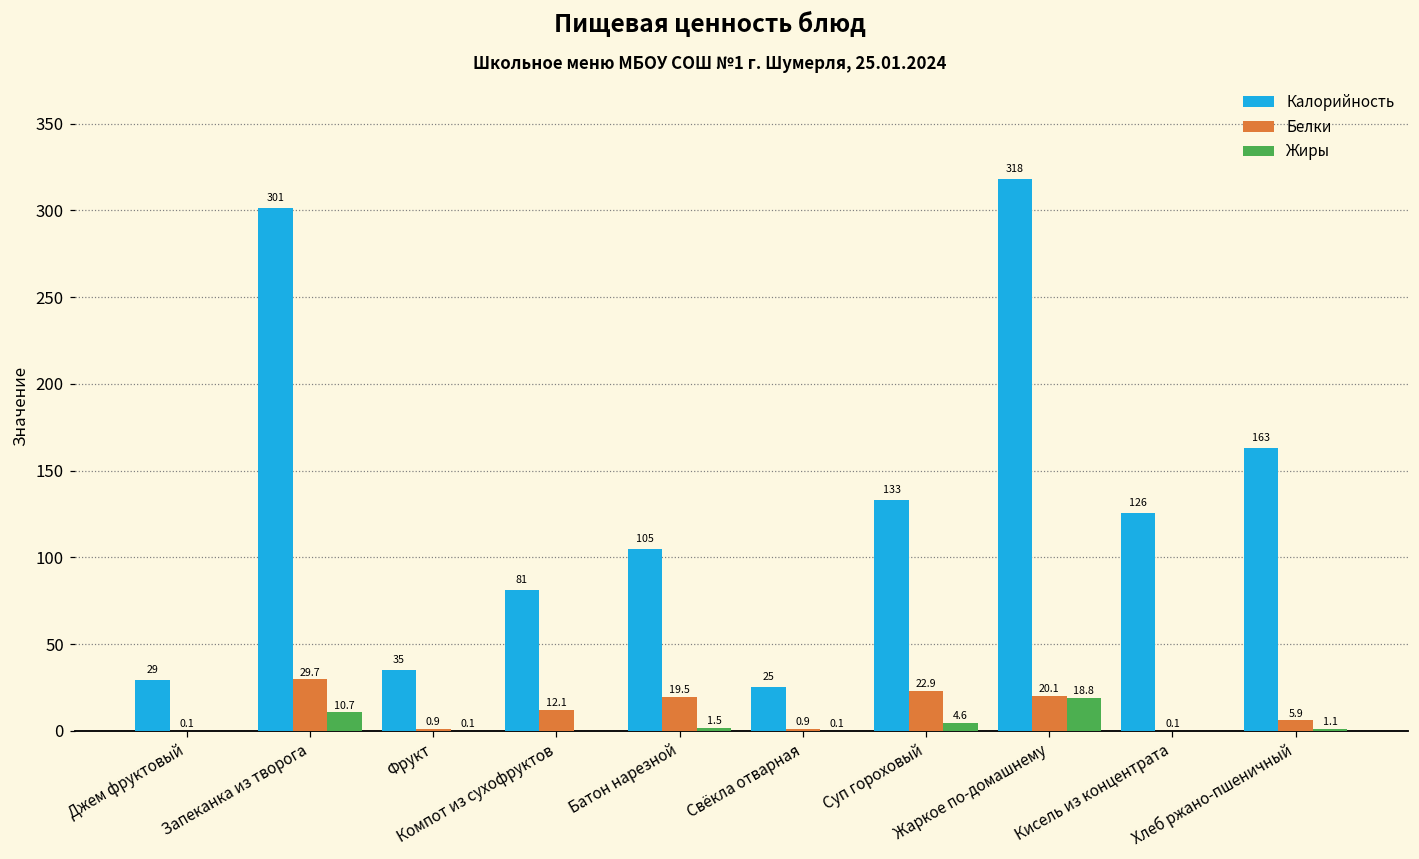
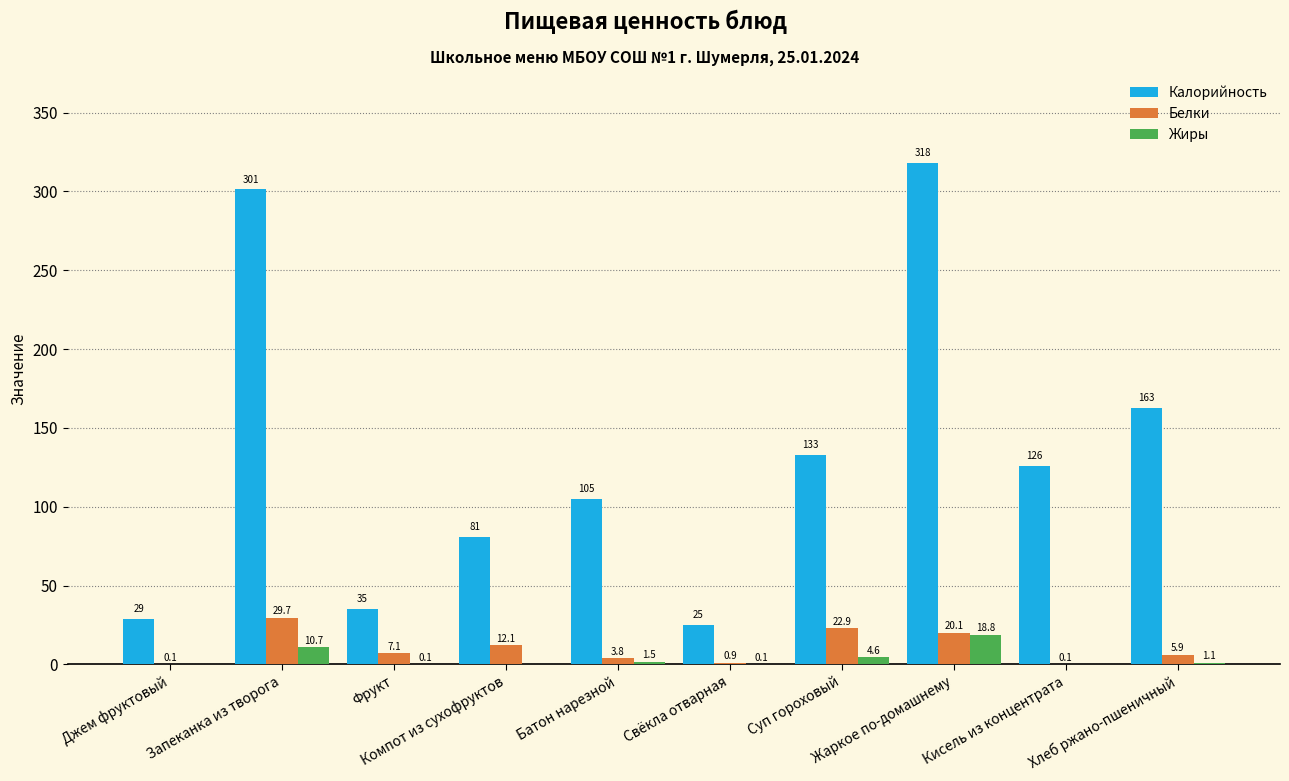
  {
    "Калорийность": {
      "Джем фруктовый": 29,
      "Запеканка из творога": 301,
      "Фрукт": 35,
      "Компот из сухофруктов": 81,
      "Батон нарезной": 105,
      "Свёкла отварная": 25,
      "Суп гороховый": 133,
      "Жаркое по-домашнему": 318,
      "Кисель из концентрата": 126,
      "Хлеб ржано-пшеничный": 163
    },
    "Белки": {
      "Джем фруктовый": 0.1,
      "Запеканка из творога": 29.7,
-     "Фрукт": 0.9,
+     "Фрукт": 7.1,
      "Компот из сухофруктов": 12.1,
-     "Батон нарезной": 19.5,
+     "Батон нарезной": 3.8,
      "Свёкла отварная": 0.9,
      "Суп гороховый": 22.9,
      "Жаркое по-домашнему": 20.1,
      "Кисель из концентрата": 0.1,
      "Хлеб ржано-пшеничный": 5.9
    },
    "Жиры": {
      "Запеканка из творога": 10.7,
      "Фрукт": 0.1,
      "Батон нарезной": 1.5,
      "Свёкла отварная": 0.1,
      "Суп гороховый": 4.6,
      "Жаркое по-домашнему": 18.8,
      "Хлеб ржано-пшеничный": 1.1
    }
  }
